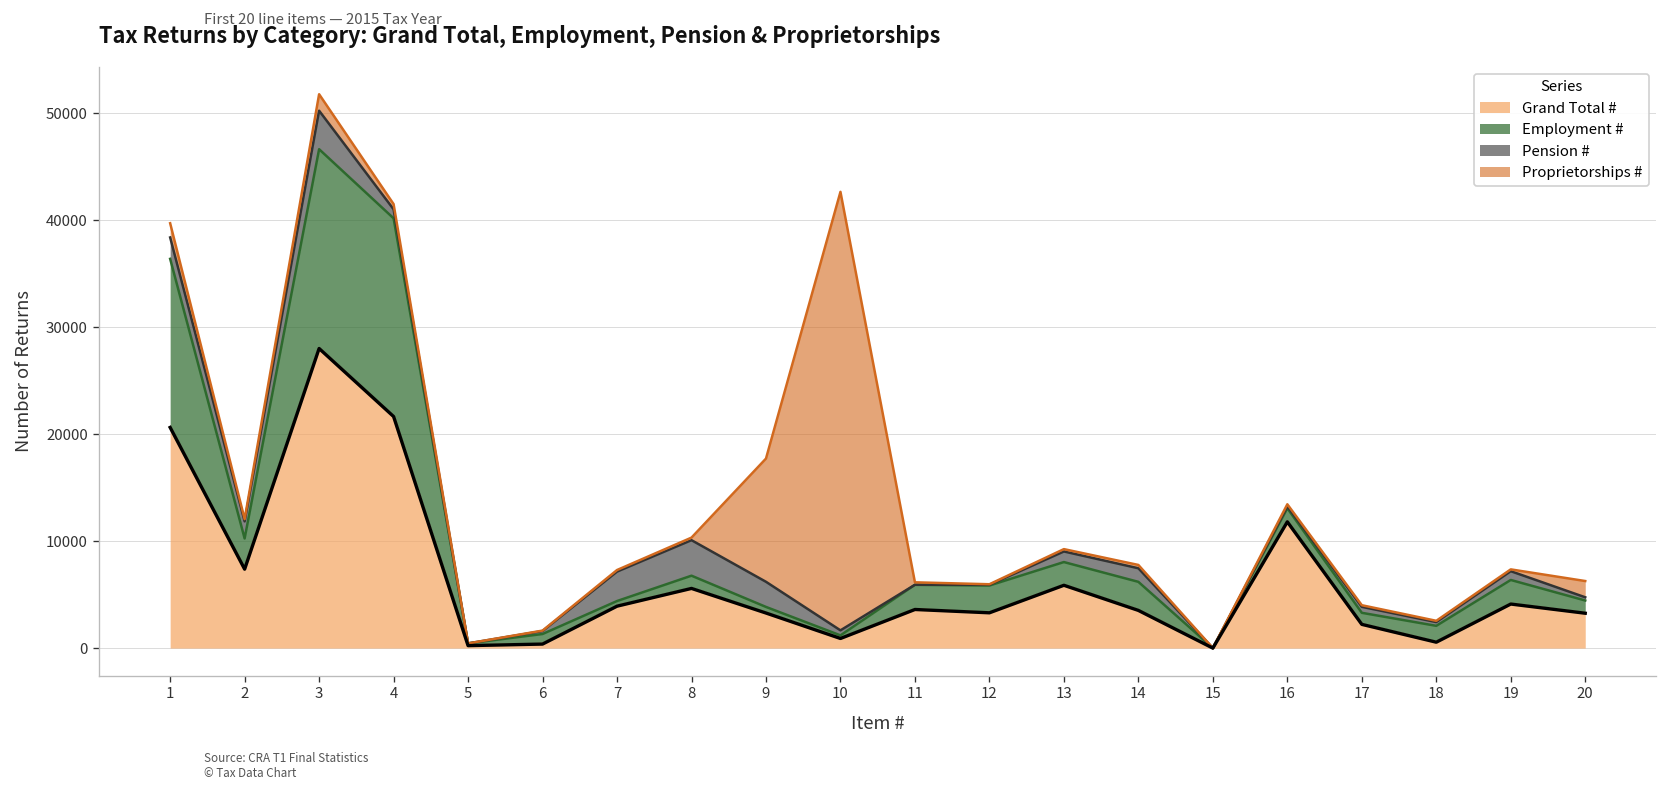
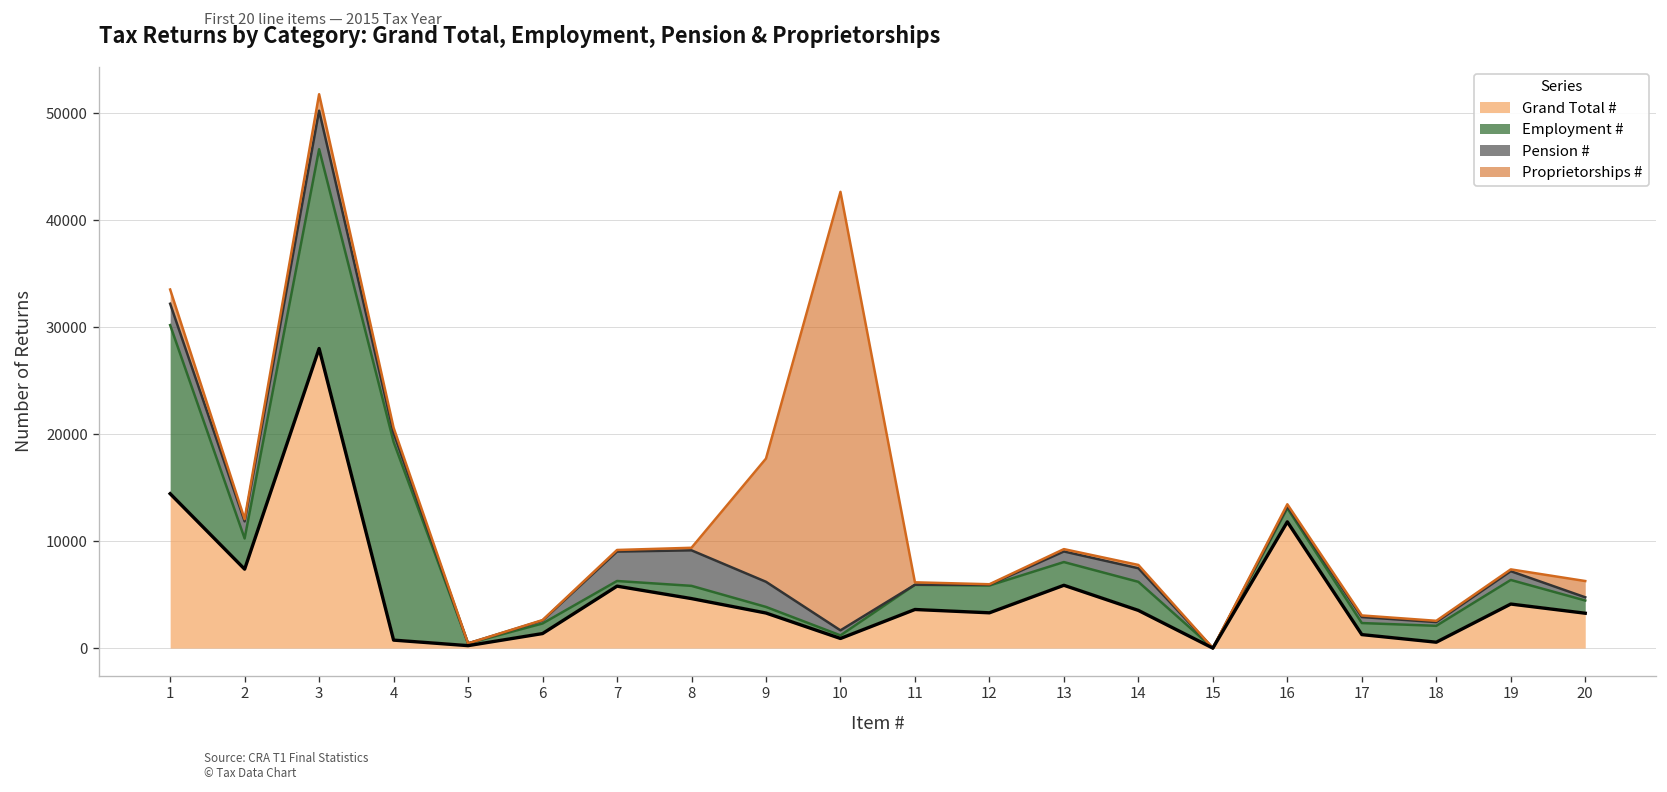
  {
    "Grand Total #": {
-     "1": 21000,
+     "1": 14000,
      "2": 7000,
      "3": 28000,
-     "4": 22000,
-     "6": 0,
-     "7": 4000,
-     "8": 6000,
+     "4": 1000,
+     "6": 1000,
+     "7": 6000,
+     "8": 5000,
      "9": 3000,
      "10": 1000,
      "11": 4000,
      "12": 3000,
      "13": 6000,
      "14": 4000,
      "16": 12000,
-     "17": 2000,
+     "17": 1000,
      "18": 1000,
      "19": 4000,
      "20": 3000
    },
    "Proprietorships #": {
      "1": 1000,
      "3": 2000,
      "4": 0,
      "9": 12000,
      "10": 41000,
      "14": 0,
      "20": 2000
    }
  }
